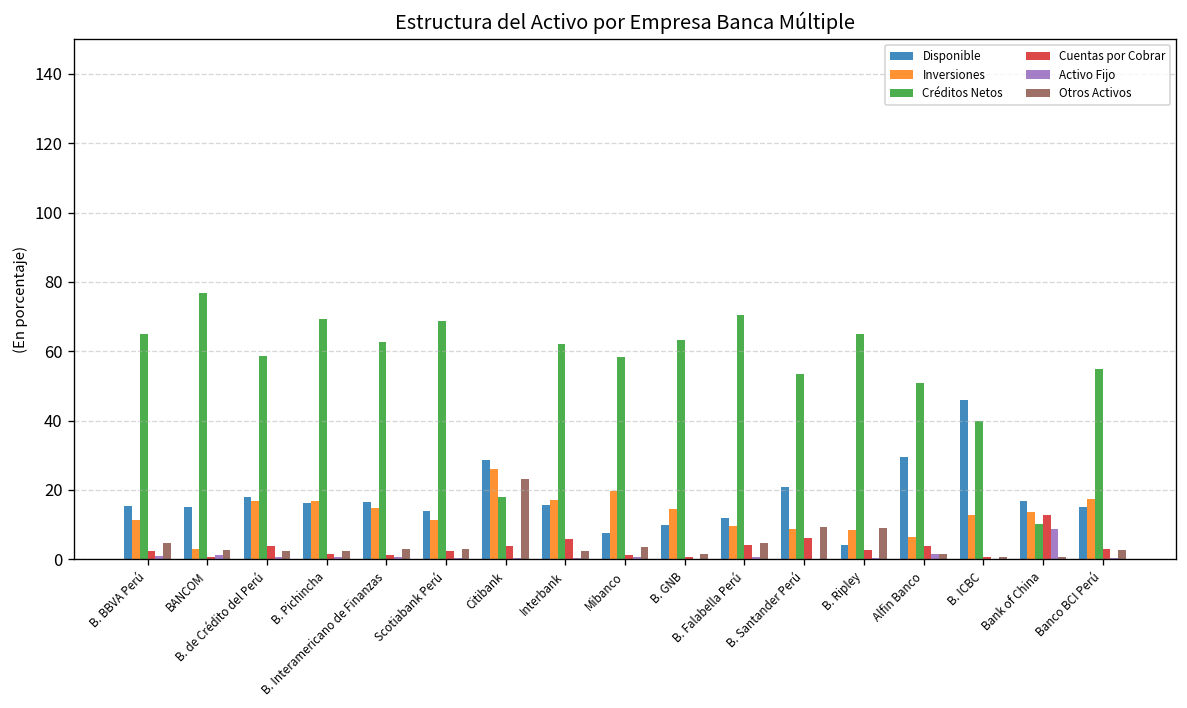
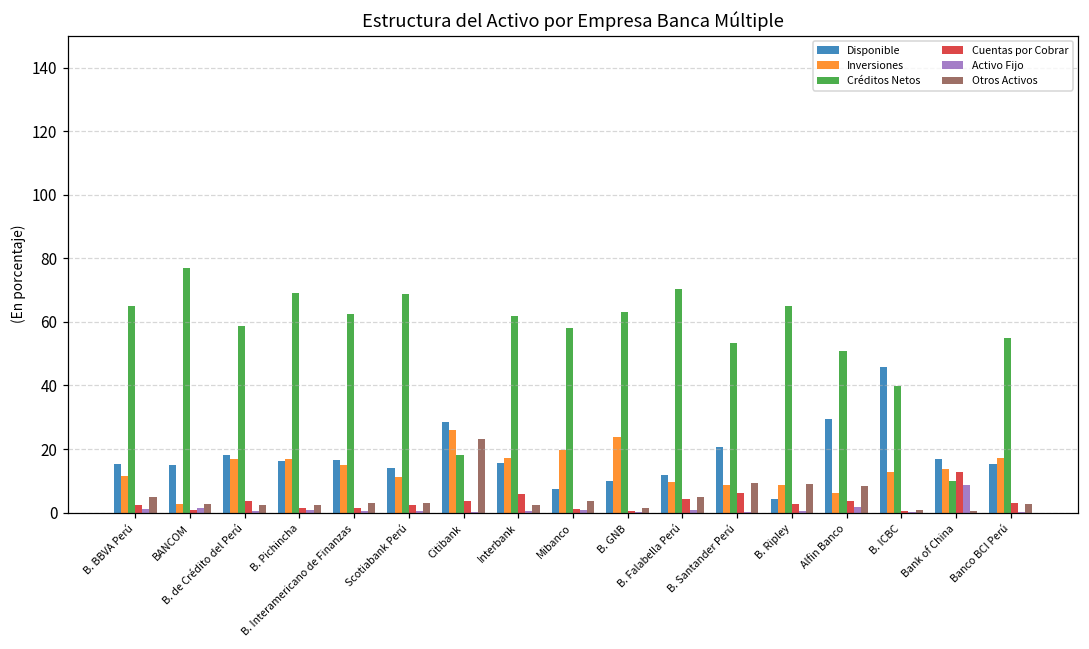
  {
    "Disponible": {
      "B. BBVA Perú": 15,
      "BANCOM": 15,
      "B. de Crédito del Perú": 18,
      "B. Pichincha": 16,
      "B. Interamericano de Finanzas": 17,
      "Scotiabank Perú": 14,
      "Citibank": 29,
      "Interbank": 16,
      "Mibanco": 7,
      "B. GNB": 10,
      "B. Falabella Perú": 12,
      "B. Santander Perú": 21,
      "B. Ripley": 4,
      "Alfin Banco": 29,
      "B. ICBC": 46,
      "Bank of China": 17,
      "Banco BCI Perú": 15
    },
    "Inversiones": {
      "B. BBVA Perú": 11,
      "BANCOM": 3,
      "B. de Crédito del Perú": 17,
      "B. Pichincha": 17,
      "B. Interamericano de Finanzas": 15,
      "Scotiabank Perú": 11,
      "Citibank": 26,
      "Interbank": 17,
      "Mibanco": 20,
-     "B. GNB": 14,
+     "B. GNB": 24,
      "B. Falabella Perú": 10,
      "B. Santander Perú": 9,
      "B. Ripley": 9,
      "Alfin Banco": 6,
      "B. ICBC": 13,
      "Bank of China": 14,
      "Banco BCI Perú": 17
    },
    "Créditos Netos": {
      "B. BBVA Perú": 65,
      "BANCOM": 77,
      "B. de Crédito del Perú": 59,
      "B. Pichincha": 69,
      "B. Interamericano de Finanzas": 63,
      "Scotiabank Perú": 69,
      "Citibank": 18,
      "Interbank": 62,
      "Mibanco": 58,
      "B. GNB": 63,
      "B. Falabella Perú": 70,
      "B. Santander Perú": 53,
      "B. Ripley": 65,
      "Alfin Banco": 51,
      "B. ICBC": 40,
      "Bank of China": 10,
      "Banco BCI Perú": 55
    },
    "Cuentas por Cobrar": {
      "B. BBVA Perú": 2,
      "B. de Crédito del Perú": 4,
      "B. Pichincha": 2,
      "B. Interamericano de Finanzas": 1,
      "Scotiabank Perú": 2,
      "Citibank": 4,
      "Interbank": 6,
      "Mibanco": 1,
      "B. Falabella Perú": 4,
      "B. Santander Perú": 6,
      "B. Ripley": 3,
      "Alfin Banco": 4,
      "Bank of China": 13,
      "Banco BCI Perú": 3
    },
    "Activo Fijo": {
      "B. BBVA Perú": 1,
      "BANCOM": 1,
      "Alfin Banco": 2,
      "Bank of China": 9
    },
    "Otros Activos": {
      "B. BBVA Perú": 5,
      "BANCOM": 3,
      "B. de Crédito del Perú": 2,
      "B. Pichincha": 2,
      "B. Interamericano de Finanzas": 3,
      "Scotiabank Perú": 3,
      "Citibank": 23,
      "Interbank": 2,
      "Mibanco": 3,
      "B. GNB": 1,
      "B. Falabella Perú": 5,
      "B. Santander Perú": 9,
      "B. Ripley": 9,
-     "Alfin Banco": 2,
+     "Alfin Banco": 8,
      "Banco BCI Perú": 3
    }
  }
